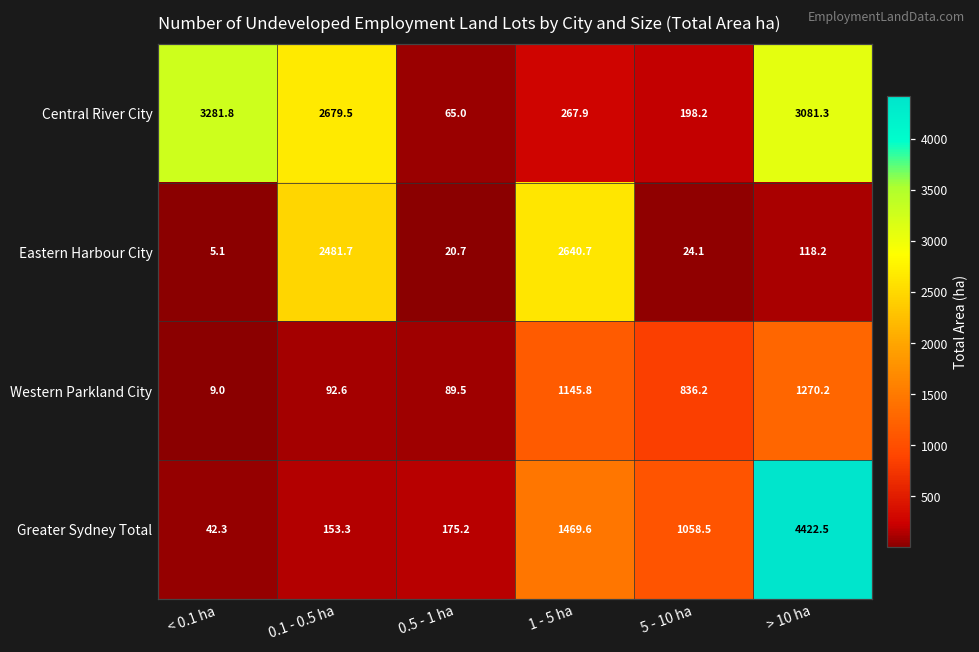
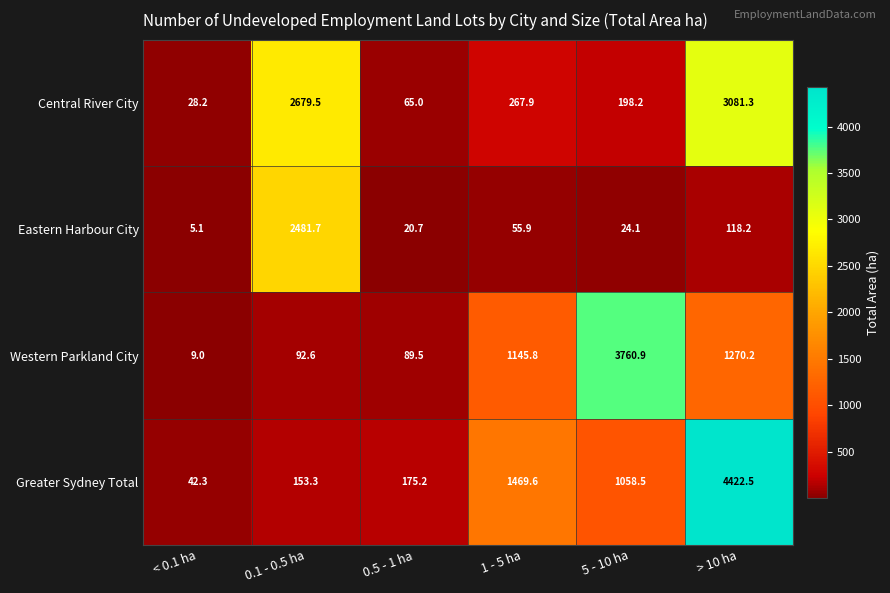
  {
    "Central River City": {
-     "< 0.1 ha": 3281.8,
+     "< 0.1 ha": 28.2,
      "0.1 - 0.5 ha": 2679.5,
      "0.5 - 1 ha": 65.0,
      "1 - 5 ha": 267.9,
      "5 - 10 ha": 198.2,
      "> 10 ha": 3081.3
    },
    "Eastern Harbour City": {
      "< 0.1 ha": 5.1,
      "0.1 - 0.5 ha": 2481.7,
      "0.5 - 1 ha": 20.7,
-     "1 - 5 ha": 2640.7,
+     "1 - 5 ha": 55.9,
      "5 - 10 ha": 24.1,
      "> 10 ha": 118.2
    },
    "Western Parkland City": {
      "< 0.1 ha": 9.0,
      "0.1 - 0.5 ha": 92.6,
      "0.5 - 1 ha": 89.5,
      "1 - 5 ha": 1145.8,
-     "5 - 10 ha": 836.2,
+     "5 - 10 ha": 3760.9,
      "> 10 ha": 1270.2
    },
    "Greater Sydney Total": {
      "< 0.1 ha": 42.3,
      "0.1 - 0.5 ha": 153.3,
      "0.5 - 1 ha": 175.2,
      "1 - 5 ha": 1469.6,
      "5 - 10 ha": 1058.5,
      "> 10 ha": 4422.5
    }
  }
